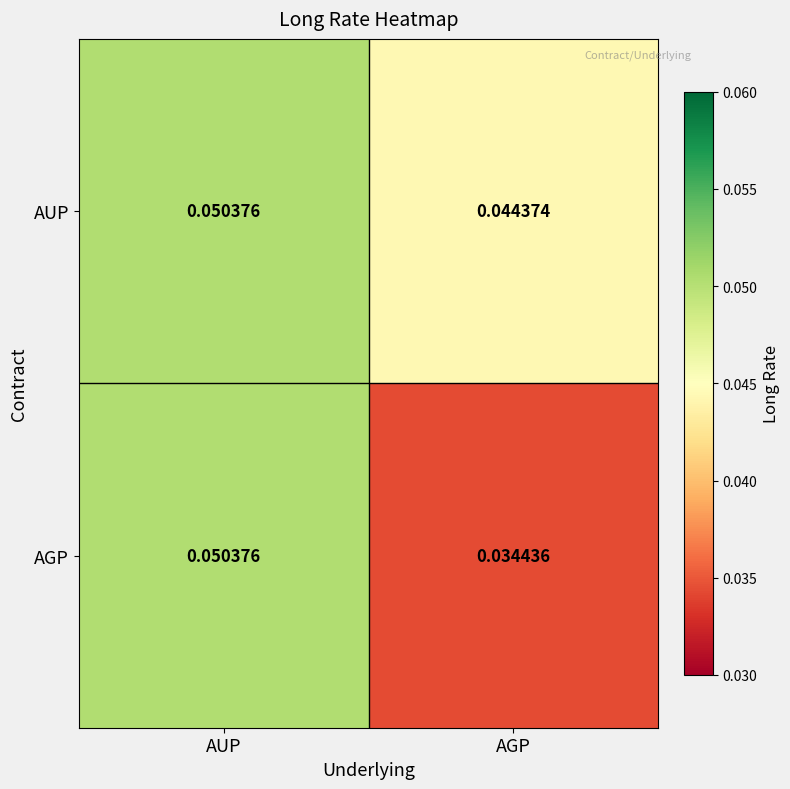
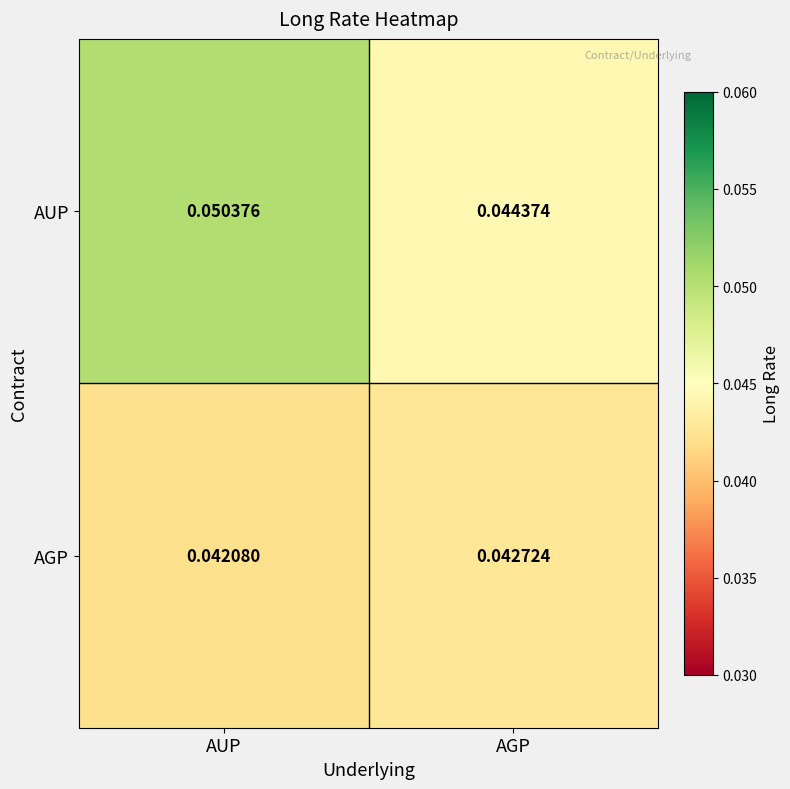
  {
    "AUP": {
      "AUP": 0.050376,
      "AGP": 0.044374
    },
    "AGP": {
-     "AUP": 0.050376,
-     "AGP": 0.034436
+     "AUP": 0.042080,
+     "AGP": 0.042724
    }
  }
